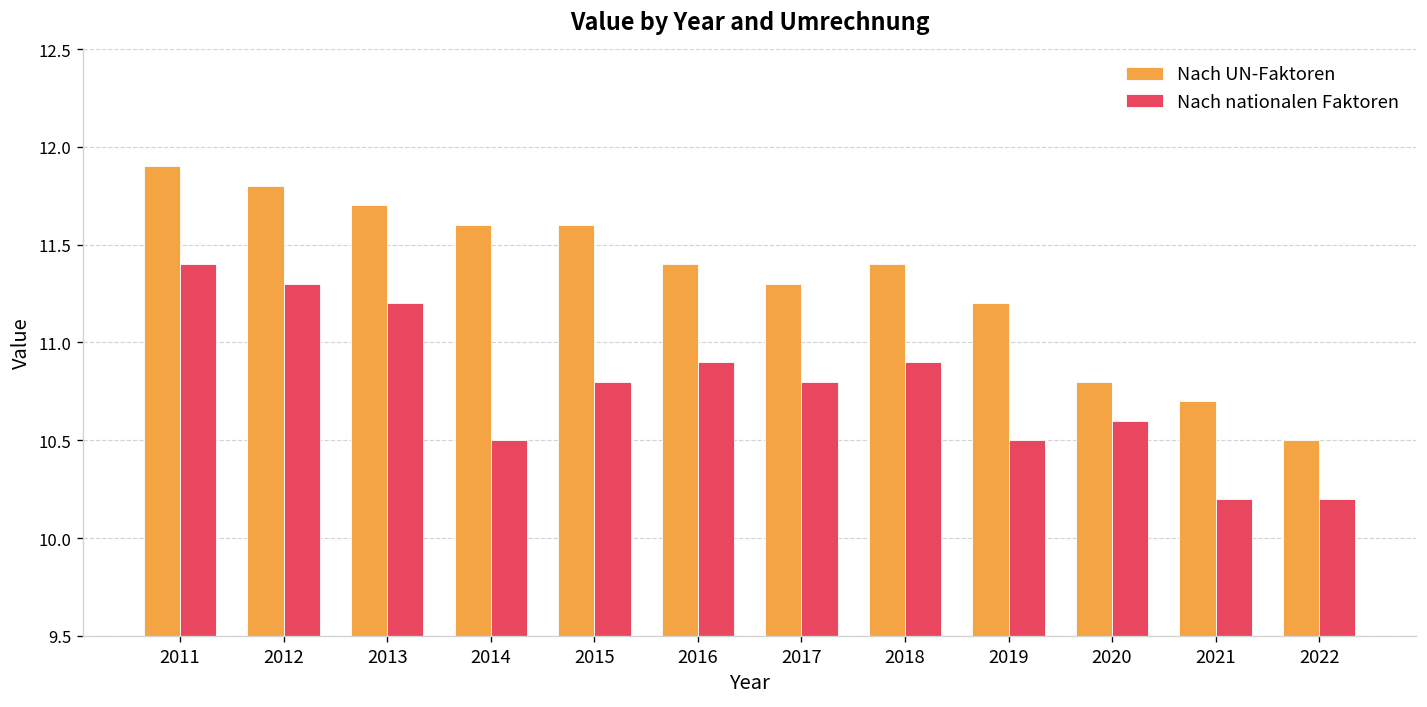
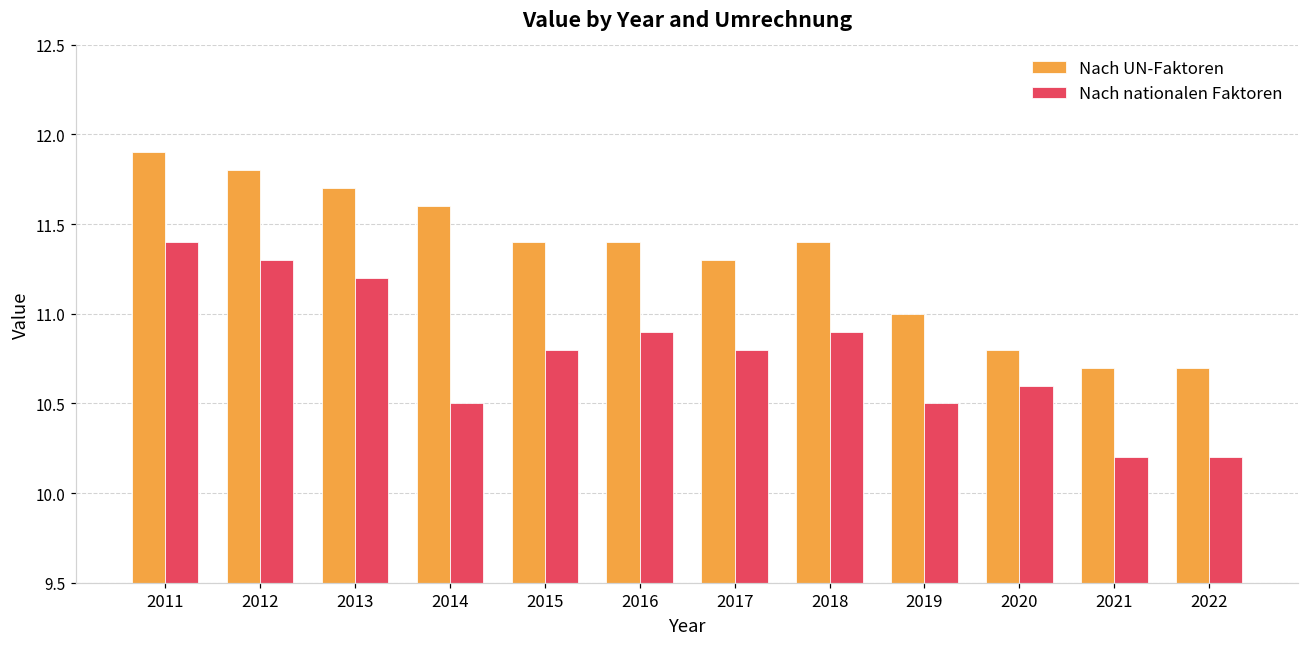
  {
    "Nach UN-Faktoren": {
      "2011": 11.9,
      "2012": 11.8,
      "2013": 11.7,
      "2014": 11.6,
-     "2015": 11.6,
+     "2015": 11.4,
      "2016": 11.4,
      "2017": 11.3,
      "2018": 11.4,
-     "2019": 11.2,
+     "2019": 11.0,
      "2020": 10.8,
      "2021": 10.7,
-     "2022": 10.5
+     "2022": 10.7
    },
    "Nach nationalen Faktoren": {
      "2011": 11.4,
      "2012": 11.3,
      "2013": 11.2,
      "2014": 10.5,
      "2015": 10.8,
      "2016": 10.9,
      "2017": 10.8,
      "2018": 10.9,
      "2019": 10.5,
      "2020": 10.6,
      "2021": 10.2,
      "2022": 10.2
    }
  }
